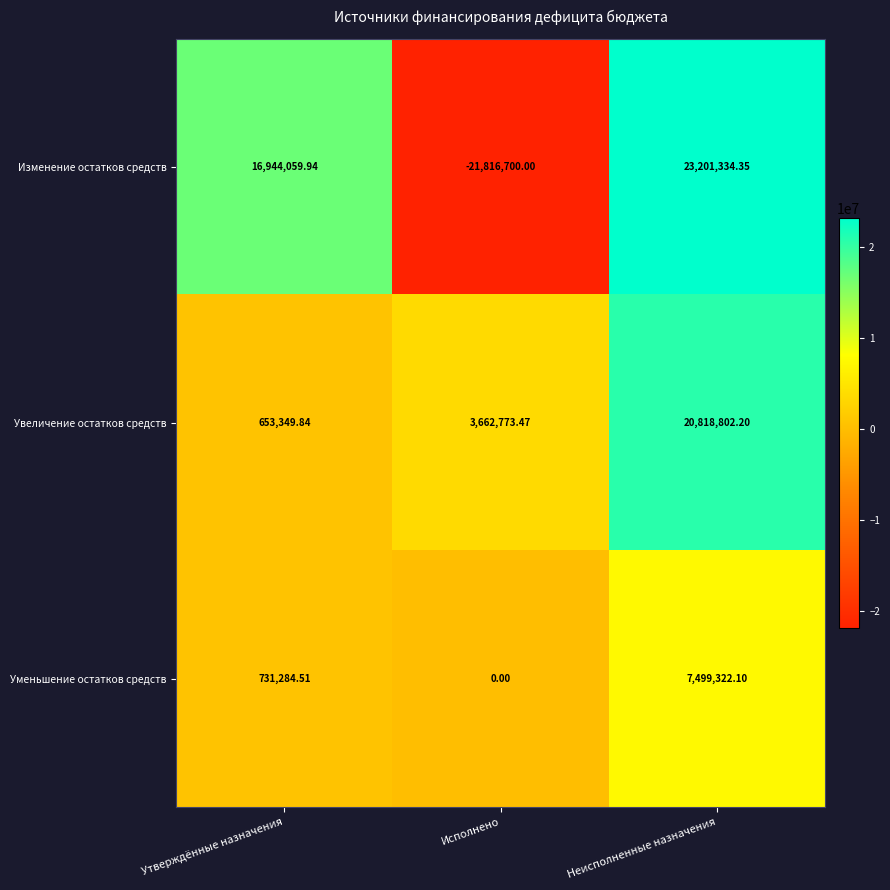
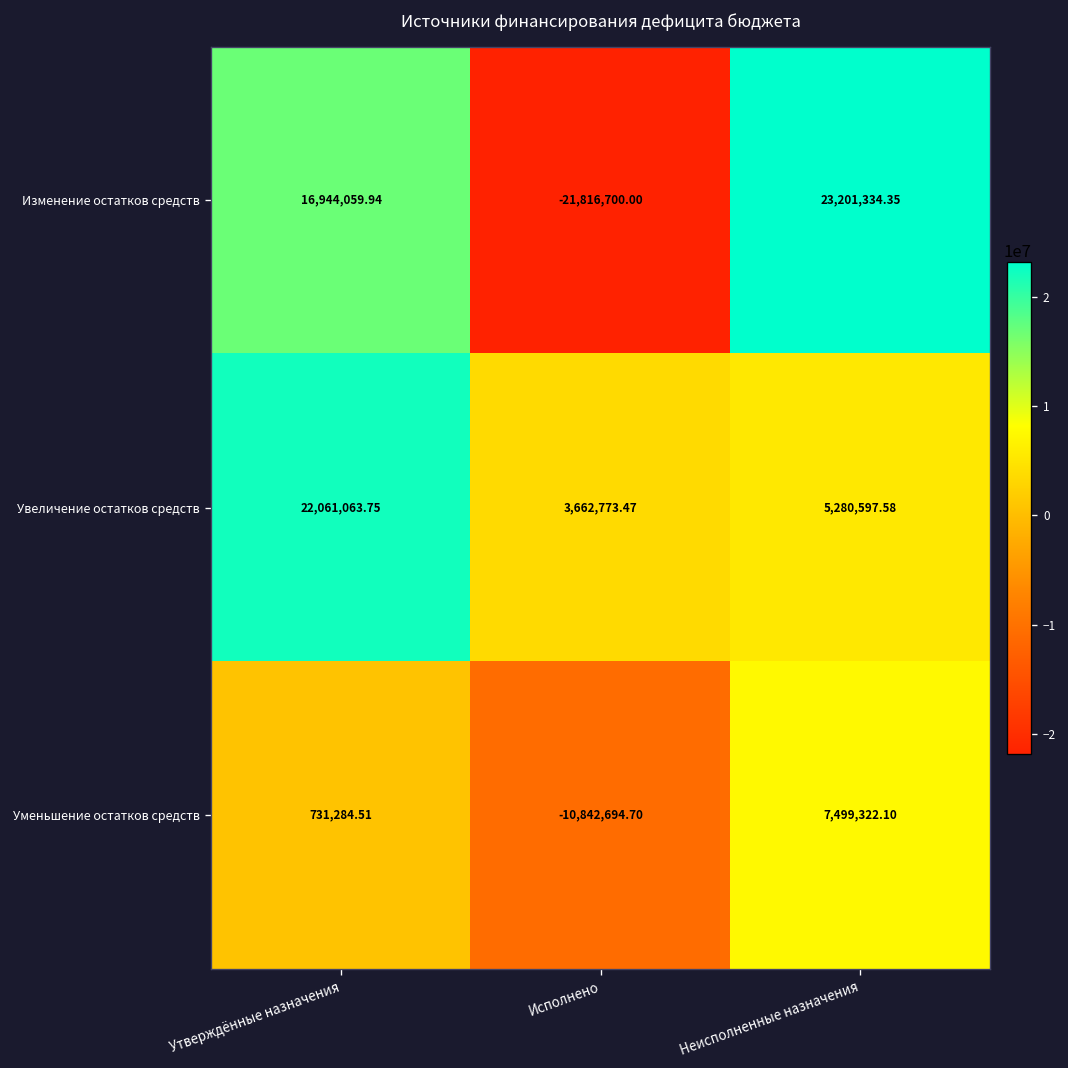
  {
    "Изменение остатков средств": {
      "Утверждённые назначения": "16,944,059.94",
      "Исполнено": "-21,816,700.00",
      "Неисполненные назначения": "23,201,334.35"
    },
    "Увеличение остатков средств": {
-     "Утверждённые назначения": "653,349.84",
+     "Утверждённые назначения": "22,061,063.75",
      "Исполнено": "3,662,773.47",
-     "Неисполненные назначения": "20,818,802.20"
+     "Неисполненные назначения": "5,280,597.58"
    },
    "Уменьшение остатков средств": {
      "Утверждённые назначения": "731,284.51",
-     "Исполнено": "0.00",
+     "Исполнено": "-10,842,694.70",
      "Неисполненные назначения": "7,499,322.10"
    }
  }
